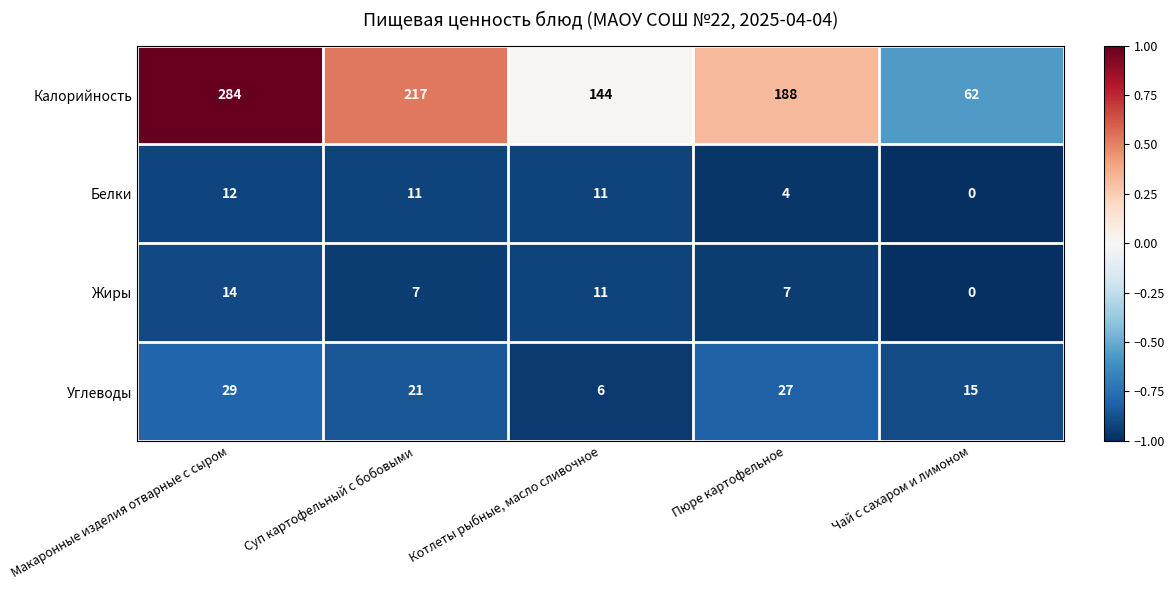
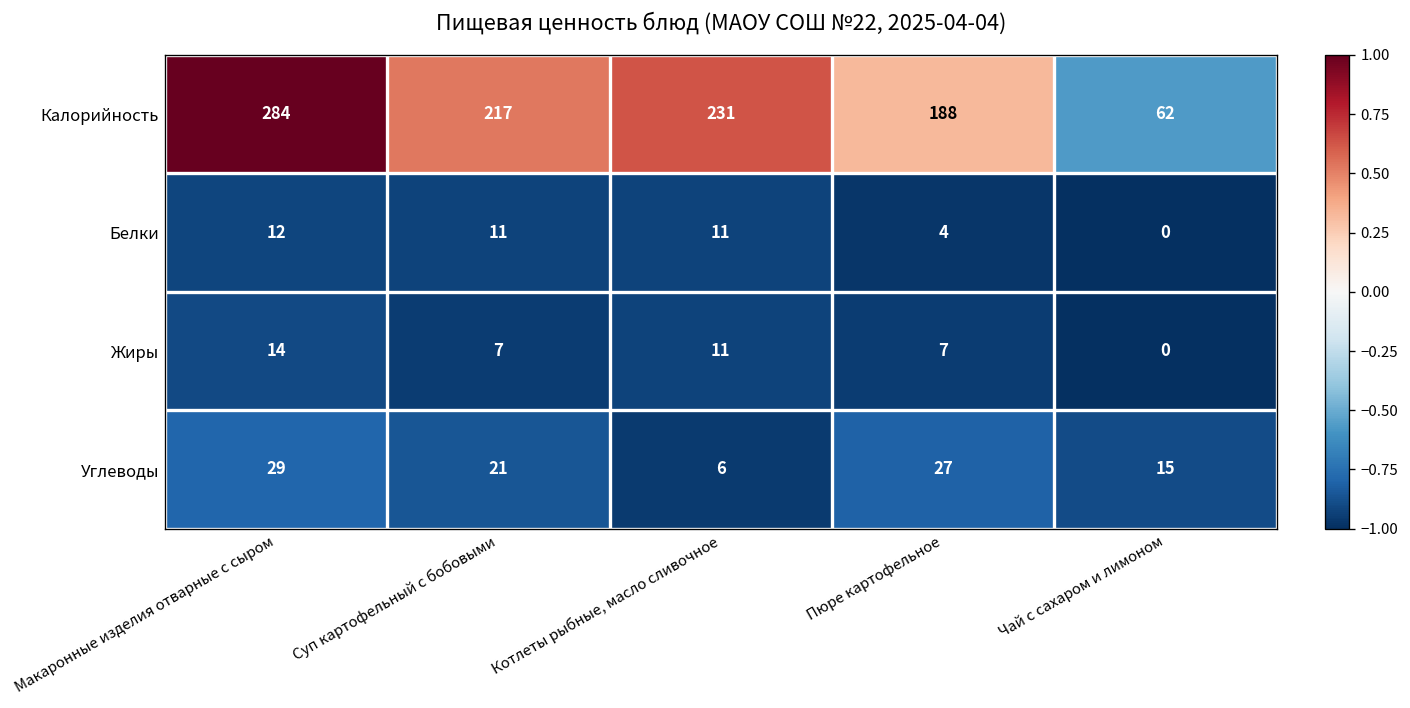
  {
    "Калорийность": {
      "Макаронные изделия отварные с сыром": 284,
      "Суп картофельный с бобовыми": 217,
-     "Котлеты рыбные, масло сливочное": 144,
+     "Котлеты рыбные, масло сливочное": 231,
      "Пюре картофельное": 188,
      "Чай с сахаром и лимоном": 62
    },
    "Белки": {
      "Макаронные изделия отварные с сыром": 12,
      "Суп картофельный с бобовыми": 11,
      "Котлеты рыбные, масло сливочное": 11,
      "Пюре картофельное": 4,
      "Чай с сахаром и лимоном": 0
    },
    "Жиры": {
      "Макаронные изделия отварные с сыром": 14,
      "Суп картофельный с бобовыми": 7,
      "Котлеты рыбные, масло сливочное": 11,
      "Пюре картофельное": 7,
      "Чай с сахаром и лимоном": 0
    },
    "Углеводы": {
      "Макаронные изделия отварные с сыром": 29,
      "Суп картофельный с бобовыми": 21,
      "Котлеты рыбные, масло сливочное": 6,
      "Пюре картофельное": 27,
      "Чай с сахаром и лимоном": 15
    }
  }
